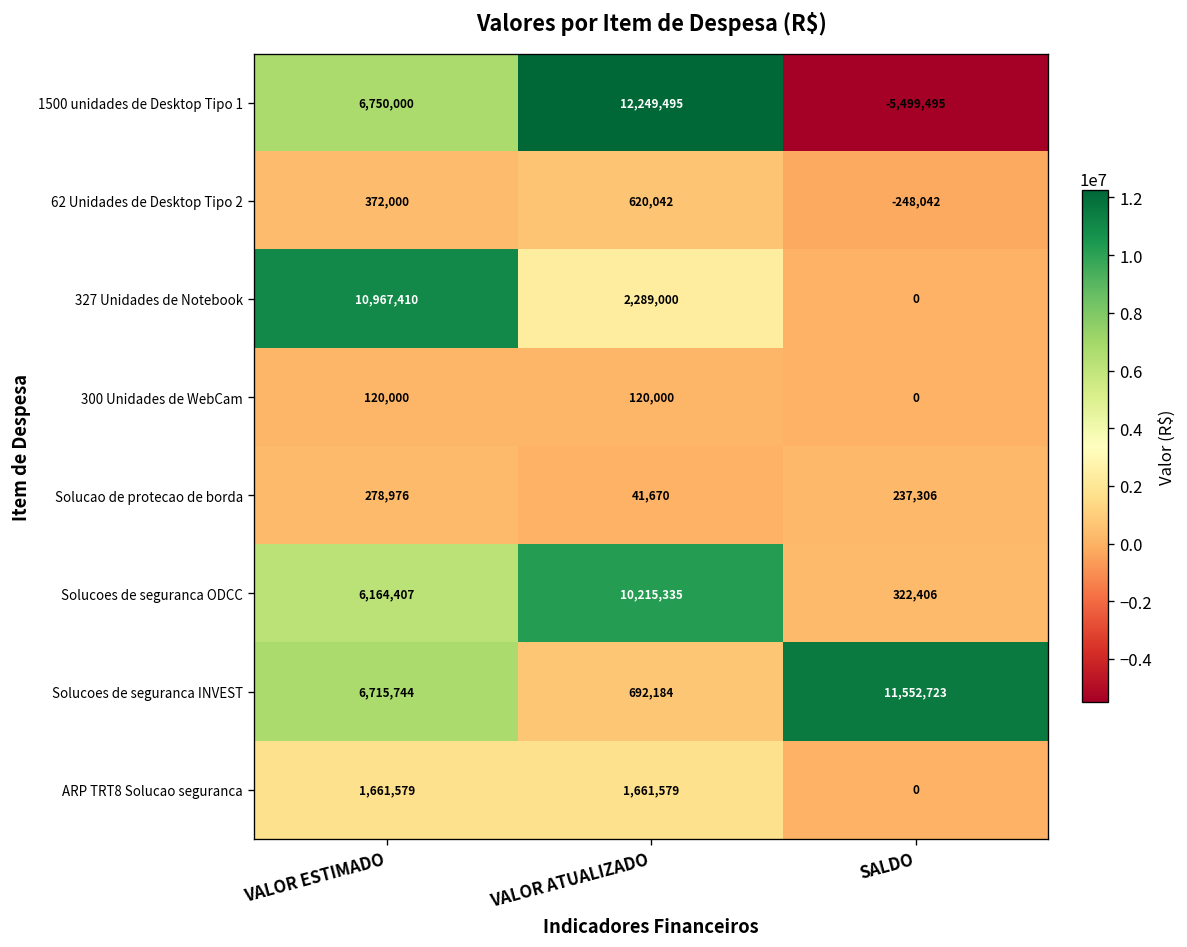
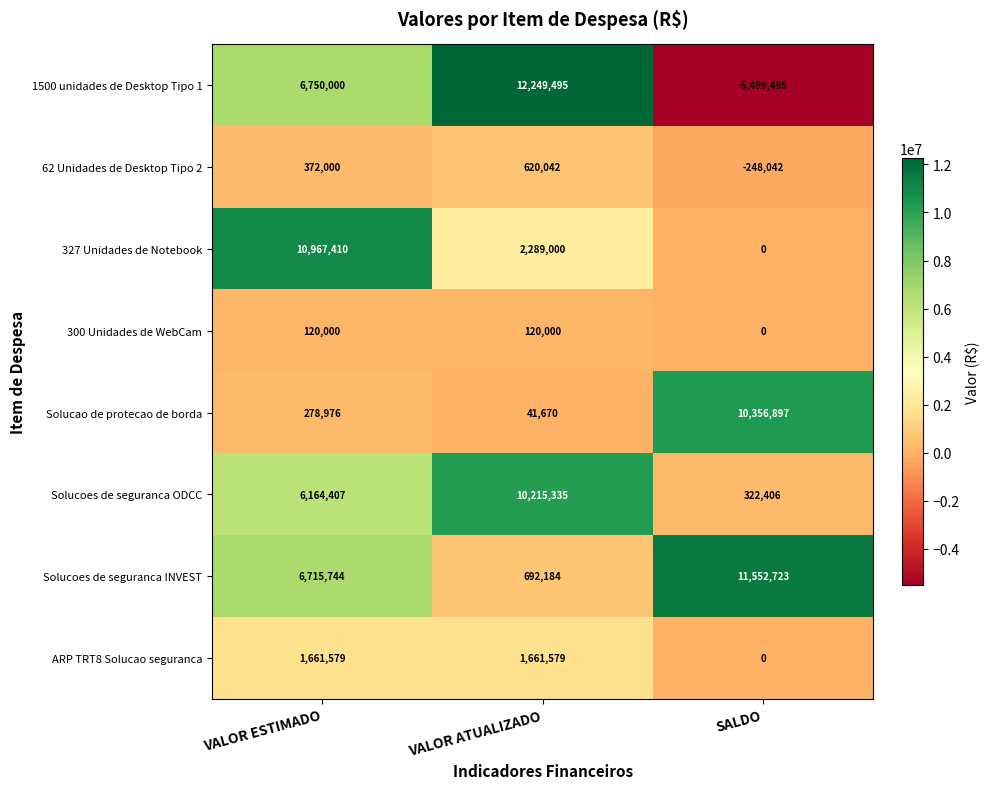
  {
    "1500 unidades de Desktop Tipo 1": {
      "VALOR ESTIMADO": "6,750,000",
      "VALOR ATUALIZADO": "12,249,495",
      "SALDO": "-5,499,495"
    },
    "62 Unidades de Desktop Tipo 2": {
      "VALOR ESTIMADO": "372,000",
      "VALOR ATUALIZADO": "620,042",
      "SALDO": "-248,042"
    },
    "327 Unidades de Notebook": {
      "VALOR ESTIMADO": "10,967,410",
      "VALOR ATUALIZADO": "2,289,000",
      "SALDO": "0"
    },
    "300 Unidades de WebCam": {
      "VALOR ESTIMADO": "120,000",
      "VALOR ATUALIZADO": "120,000",
      "SALDO": "0"
    },
    "Solucao de protecao de borda": {
      "VALOR ESTIMADO": "278,976",
      "VALOR ATUALIZADO": "41,670",
-     "SALDO": "237,306"
+     "SALDO": "10,356,897"
    },
    "Solucoes de seguranca ODCC": {
      "VALOR ESTIMADO": "6,164,407",
      "VALOR ATUALIZADO": "10,215,335",
      "SALDO": "322,406"
    },
    "Solucoes de seguranca INVEST": {
      "VALOR ESTIMADO": "6,715,744",
      "VALOR ATUALIZADO": "692,184",
      "SALDO": "11,552,723"
    },
    "ARP TRT8 Solucao seguranca": {
      "VALOR ESTIMADO": "1,661,579",
      "VALOR ATUALIZADO": "1,661,579",
      "SALDO": "0"
    }
  }
